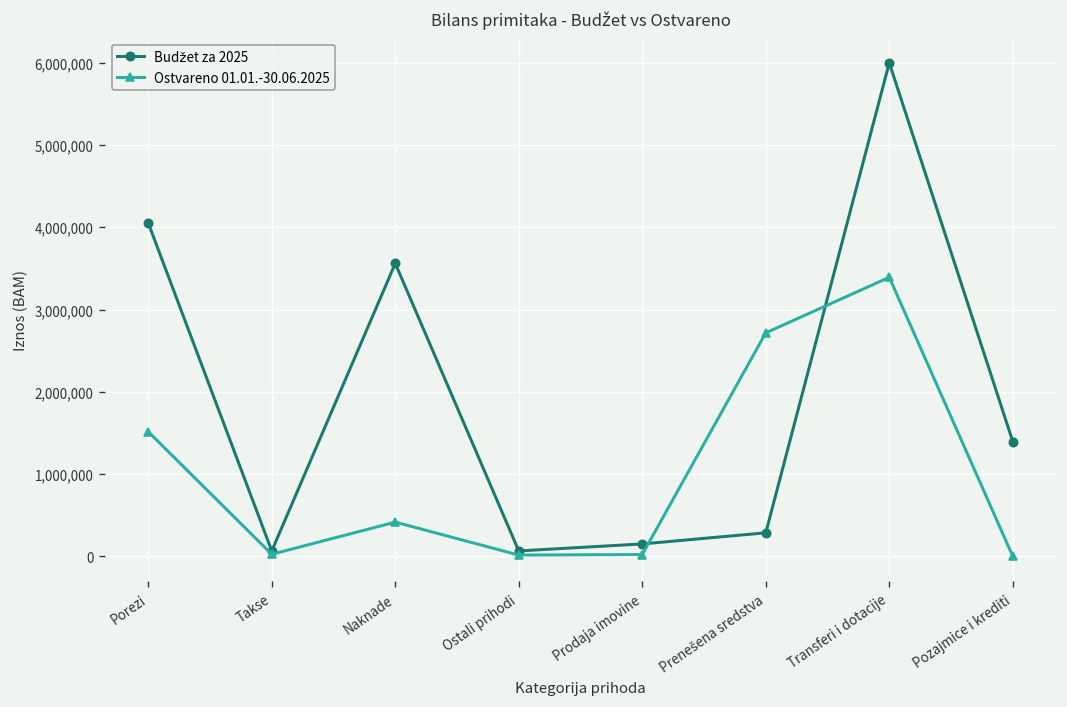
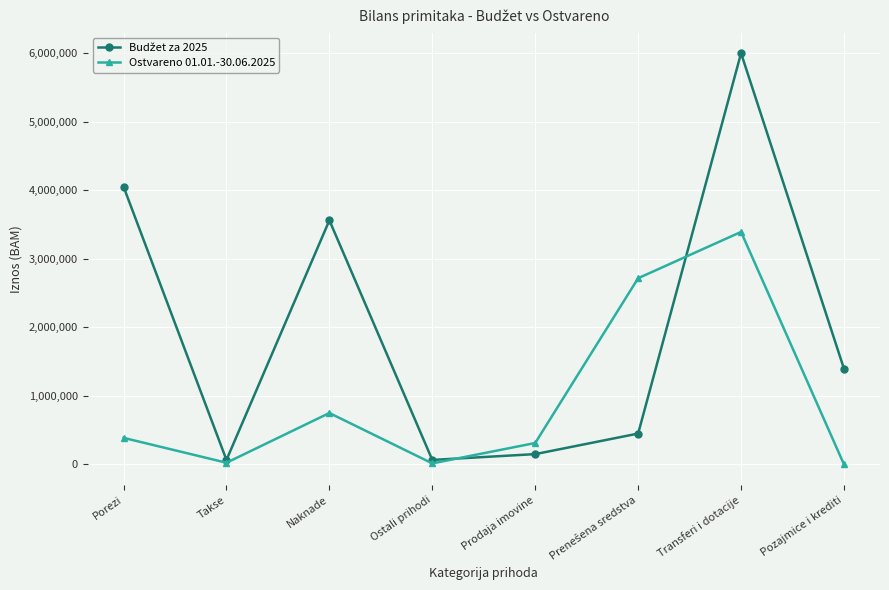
  {
    "Budžet za 2025": {
      "Porezi": "4,100,000",
      "Takse": "100,000",
      "Naknade": "3,600,000",
      "Ostali prihodi": "100,000",
      "Prodaja imovine": "200,000",
-     "Prenešena sredstva": "300,000",
+     "Prenešena sredstva": "500,000",
      "Transferi i dotacije": "6,000,000",
      "Pozajmice i krediti": "1,400,000"
    },
    "Ostvareno 01.01.-30.06.2025": {
-     "Porezi": "1,500,000",
+     "Porezi": "400,000",
      "Takse": "0",
-     "Naknade": "400,000",
+     "Naknade": "700,000",
      "Ostali prihodi": "0",
-     "Prodaja imovine": "0",
+     "Prodaja imovine": "300,000",
      "Prenešena sredstva": "2,700,000",
      "Transferi i dotacije": "3,400,000",
      "Pozajmice i krediti": "0"
    }
  }
